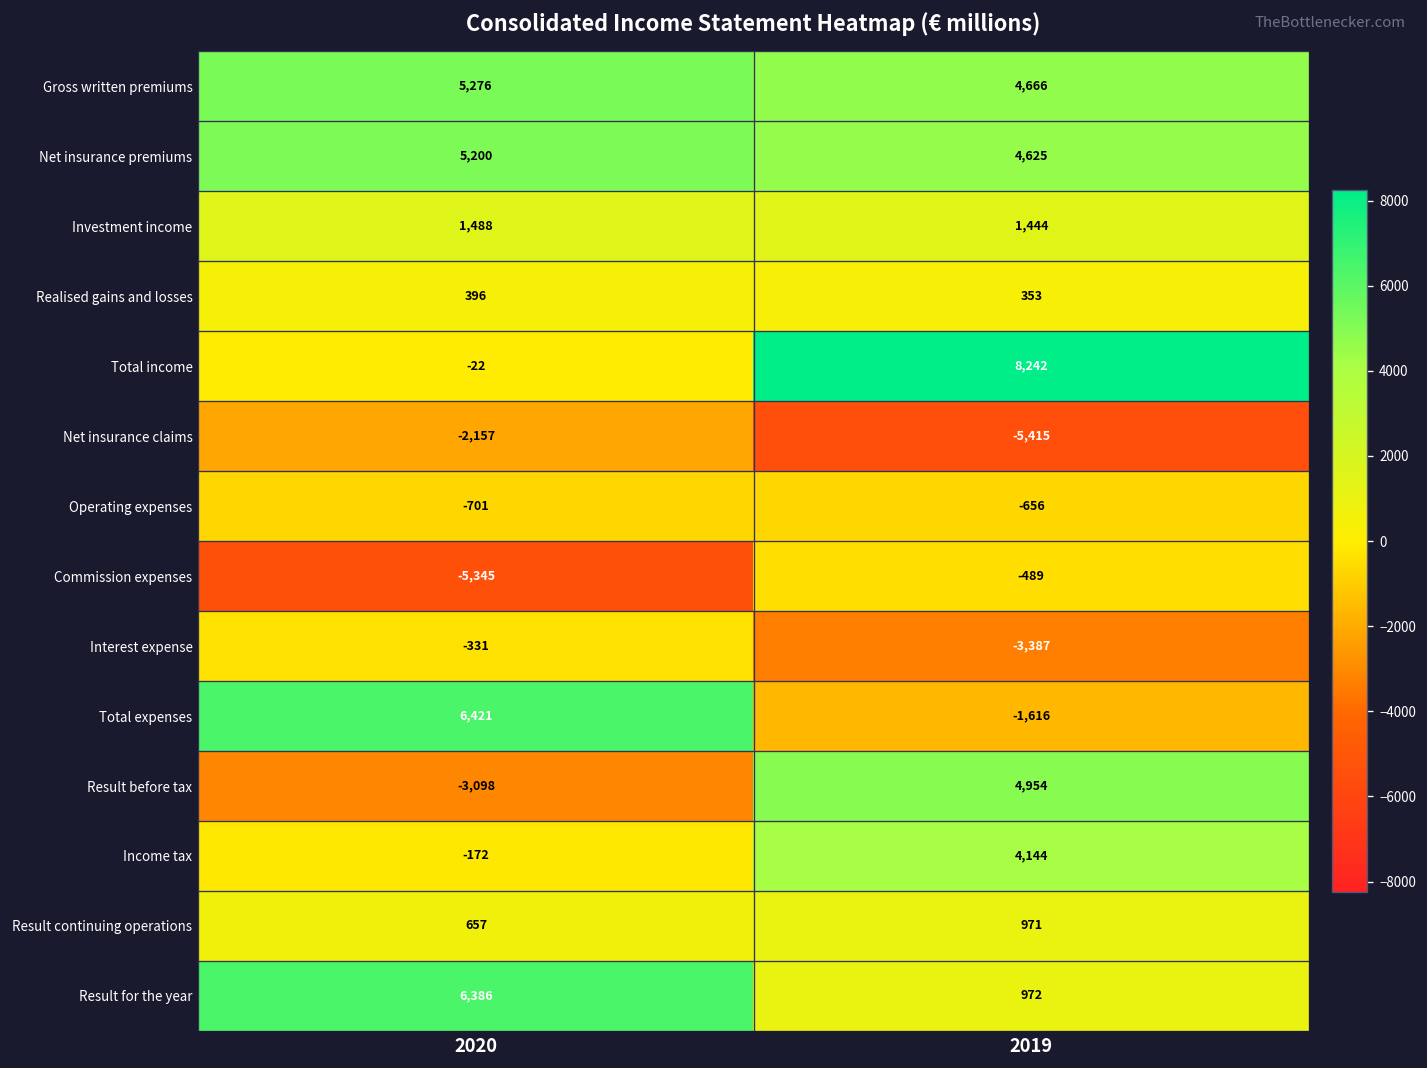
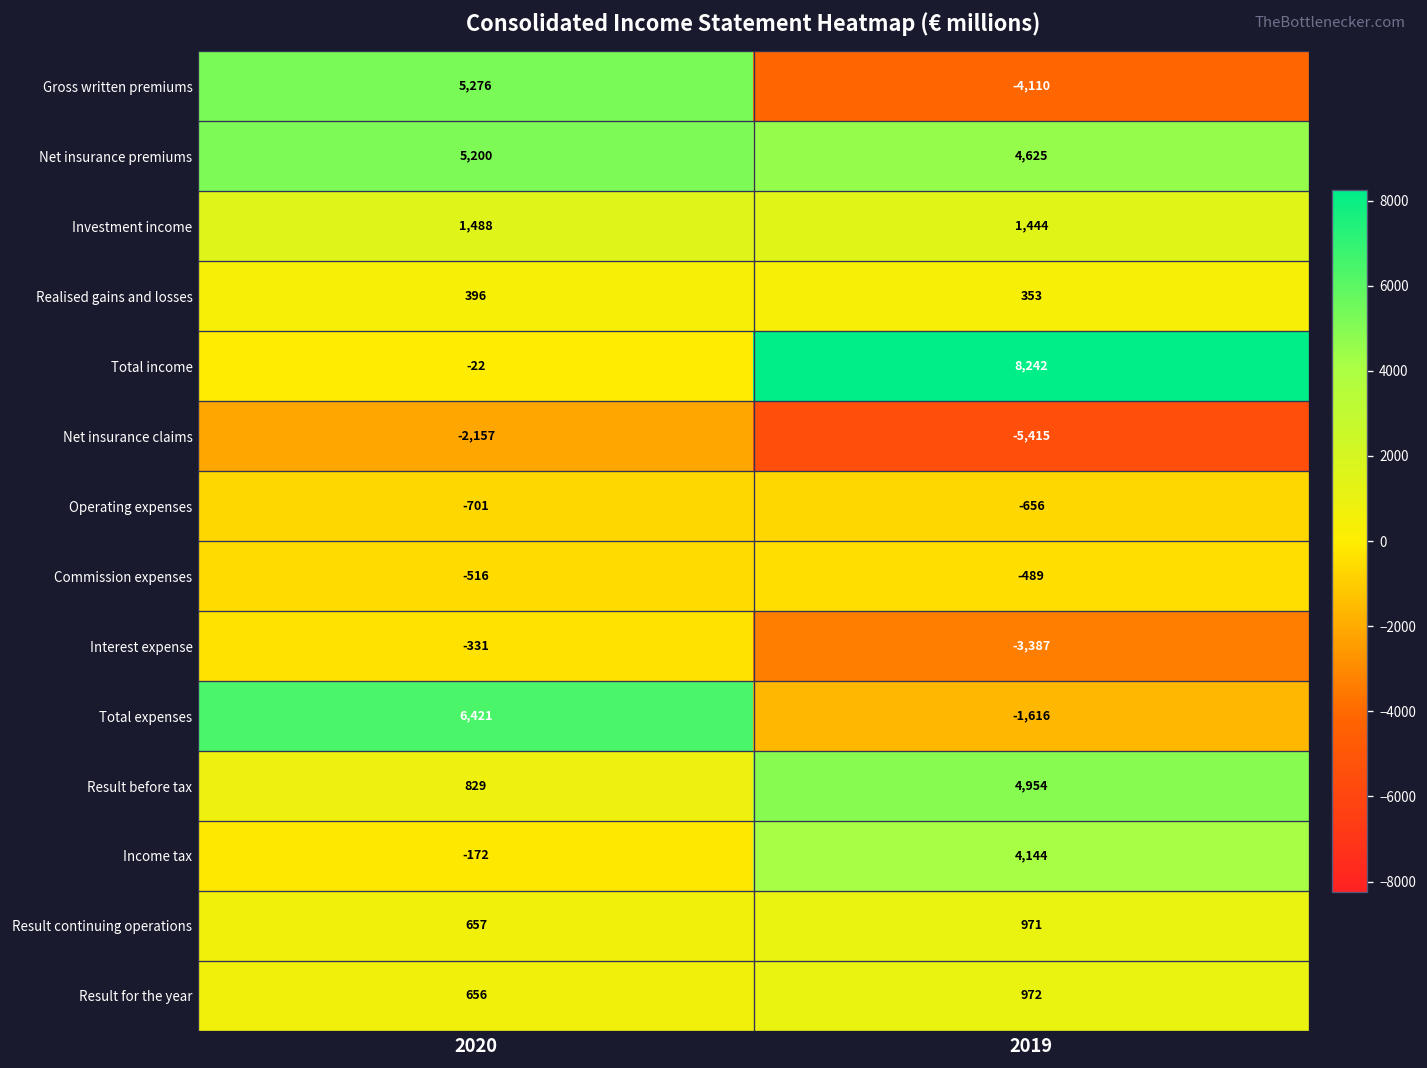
  {
    "Gross written premiums": {
      "2020": "5,276",
-     "2019": "4,666"
+     "2019": "-4,110"
    },
    "Net insurance premiums": {
      "2020": "5,200",
      "2019": "4,625"
    },
    "Investment income": {
      "2020": "1,488",
      "2019": "1,444"
    },
    "Realised gains and losses": {
      "2020": "396",
      "2019": "353"
    },
    "Total income": {
      "2020": "-22",
      "2019": "8,242"
    },
    "Net insurance claims": {
      "2020": "-2,157",
      "2019": "-5,415"
    },
    "Operating expenses": {
      "2020": "-701",
      "2019": "-656"
    },
    "Commission expenses": {
-     "2020": "-5,345",
+     "2020": "-516",
      "2019": "-489"
    },
    "Interest expense": {
      "2020": "-331",
      "2019": "-3,387"
    },
    "Total expenses": {
      "2020": "6,421",
      "2019": "-1,616"
    },
    "Result before tax": {
-     "2020": "-3,098",
+     "2020": "829",
      "2019": "4,954"
    },
    "Income tax": {
      "2020": "-172",
      "2019": "4,144"
    },
    "Result continuing operations": {
      "2020": "657",
      "2019": "971"
    },
    "Result for the year": {
-     "2020": "6,386",
+     "2020": "656",
      "2019": "972"
    }
  }
